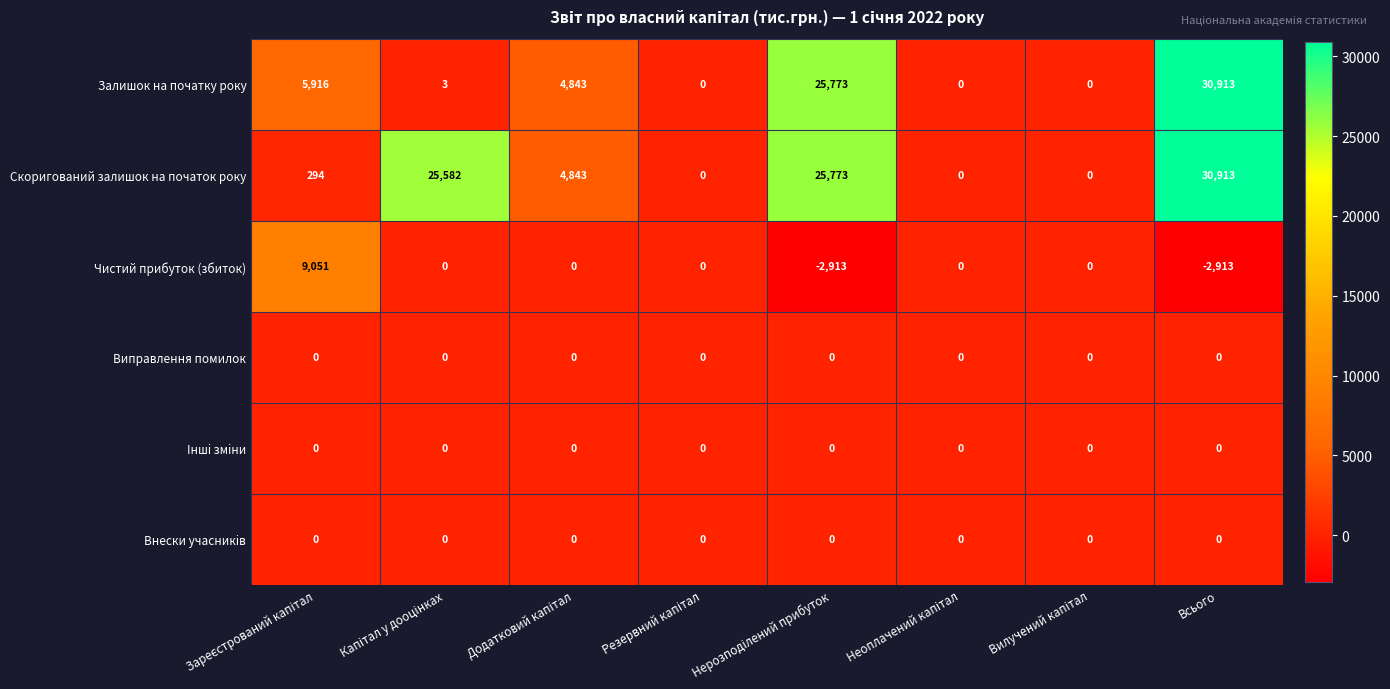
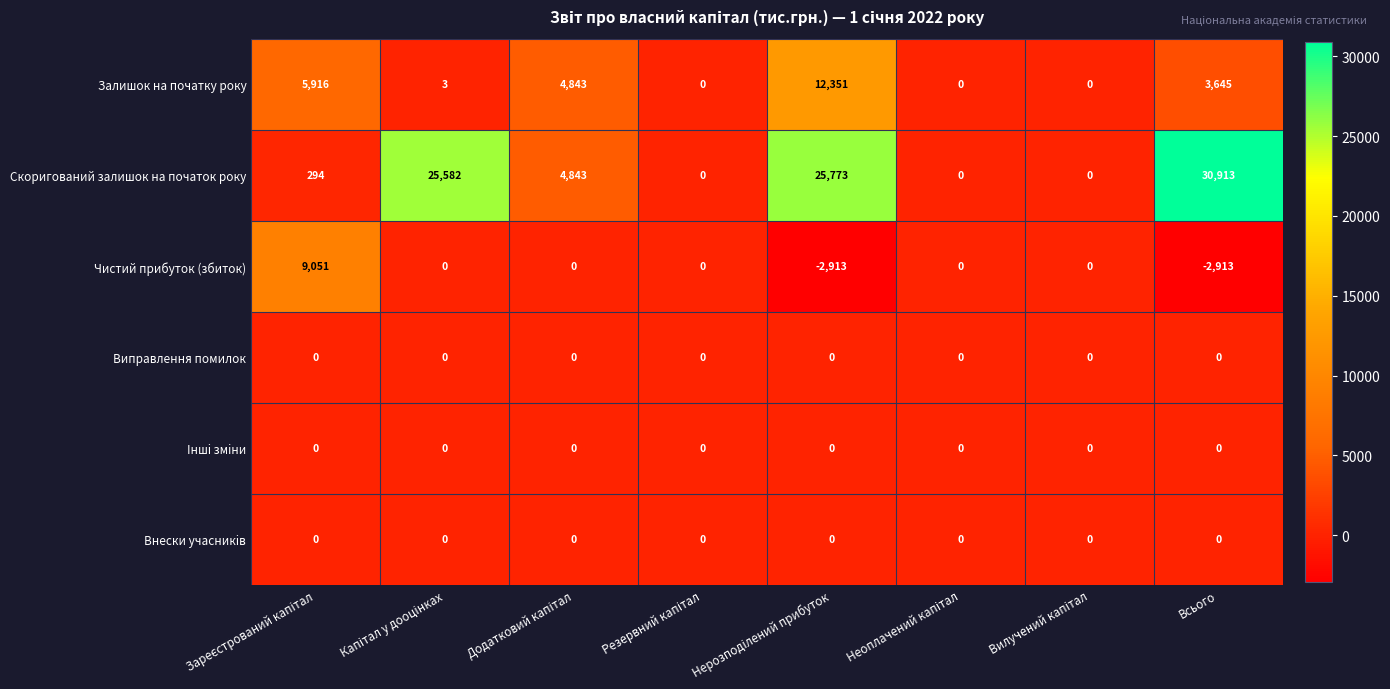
  {
    "Залишок на початку року": {
      "Зареєстрований капітал": "5,916",
      "Капітал у дооцінках": "3",
      "Додатковий капітал": "4,843",
      "Резервний капітал": "0",
-     "Нерозподілений прибуток": "25,773",
+     "Нерозподілений прибуток": "12,351",
      "Неоплачений капітал": "0",
      "Вилучений капітал": "0",
-     "Всього": "30,913"
+     "Всього": "3,645"
    },
    "Скоригований залишок на початок року": {
      "Зареєстрований капітал": "294",
      "Капітал у дооцінках": "25,582",
      "Додатковий капітал": "4,843",
      "Резервний капітал": "0",
      "Нерозподілений прибуток": "25,773",
      "Неоплачений капітал": "0",
      "Вилучений капітал": "0",
      "Всього": "30,913"
    },
    "Чистий прибуток (збиток)": {
      "Зареєстрований капітал": "9,051",
      "Капітал у дооцінках": "0",
      "Додатковий капітал": "0",
      "Резервний капітал": "0",
      "Нерозподілений прибуток": "-2,913",
      "Неоплачений капітал": "0",
      "Вилучений капітал": "0",
      "Всього": "-2,913"
    },
    "Виправлення помилок": {
      "Зареєстрований капітал": "0",
      "Капітал у дооцінках": "0",
      "Додатковий капітал": "0",
      "Резервний капітал": "0",
      "Нерозподілений прибуток": "0",
      "Неоплачений капітал": "0",
      "Вилучений капітал": "0",
      "Всього": "0"
    },
    "Iншi змiни": {
      "Зареєстрований капітал": "0",
      "Капітал у дооцінках": "0",
      "Додатковий капітал": "0",
      "Резервний капітал": "0",
      "Нерозподілений прибуток": "0",
      "Неоплачений капітал": "0",
      "Вилучений капітал": "0",
      "Всього": "0"
    },
    "Внески учасникiв": {
      "Зареєстрований капітал": "0",
      "Капітал у дооцінках": "0",
      "Додатковий капітал": "0",
      "Резервний капітал": "0",
      "Нерозподілений прибуток": "0",
      "Неоплачений капітал": "0",
      "Вилучений капітал": "0",
      "Всього": "0"
    }
  }
